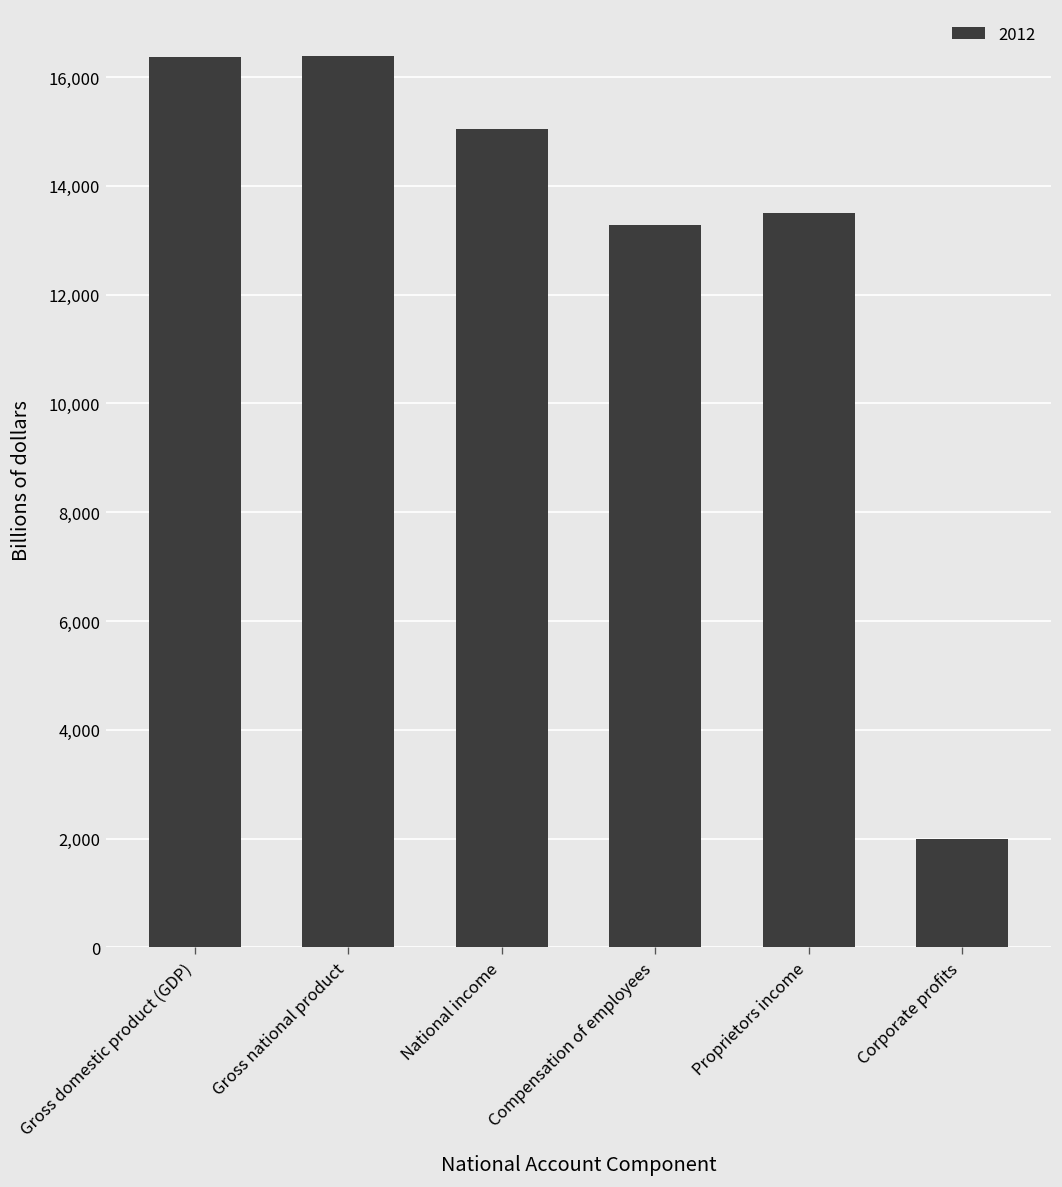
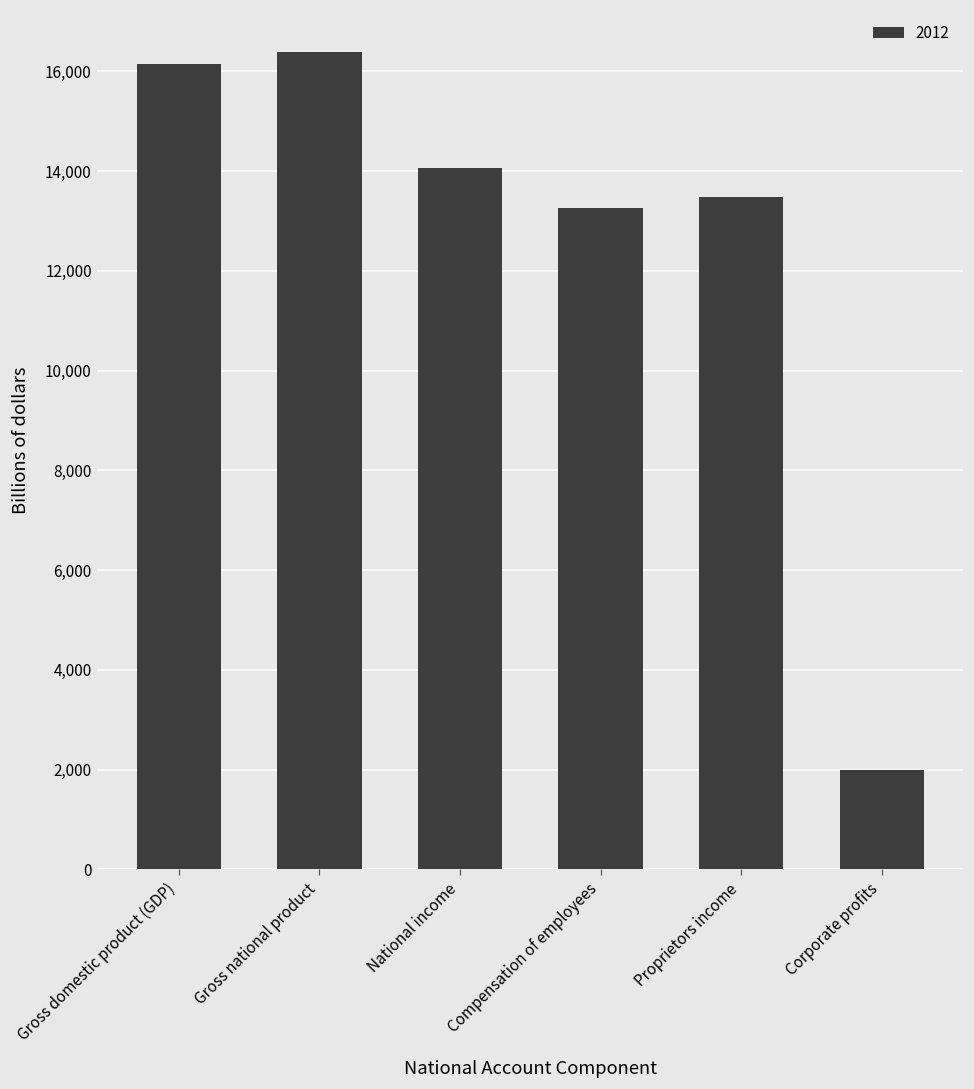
  {
-   "Gross domestic product (GDP)": "16,400",
+   "Gross domestic product (GDP)": "16,200",
    "Gross national product": "16,400",
-   "National income": "15,000",
+   "National income": "14,100",
    "Compensation of employees": "13,300",
    "Proprietors income": "13,500",
    "Corporate profits": "2,000"
  }
